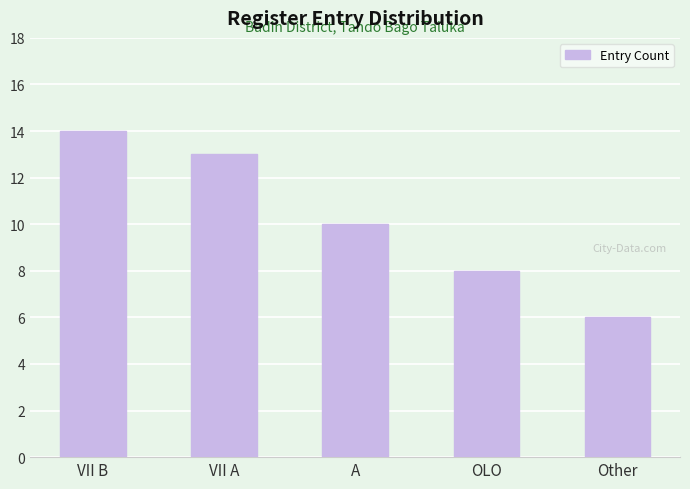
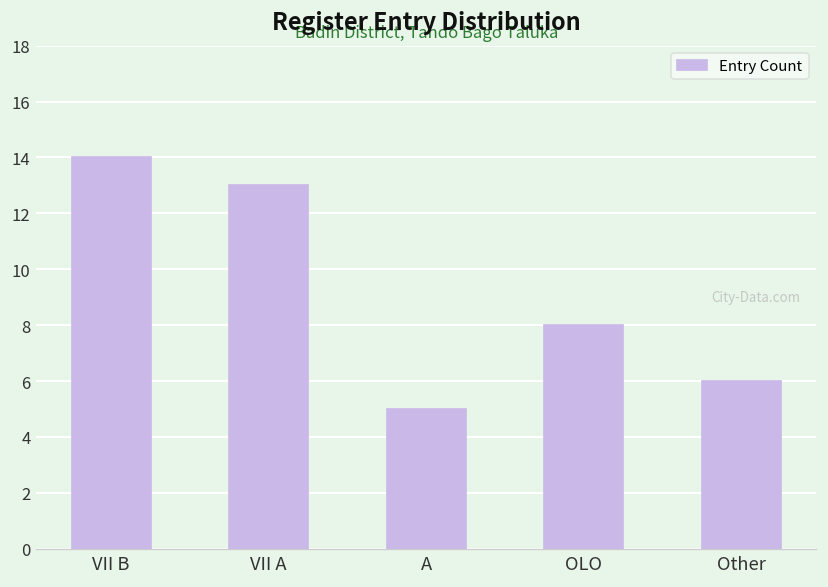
  {
    "VII B": 14,
    "VII A": 13,
-   "A": 10,
+   "A": 5,
    "OLO": 8,
    "Other": 6
  }
